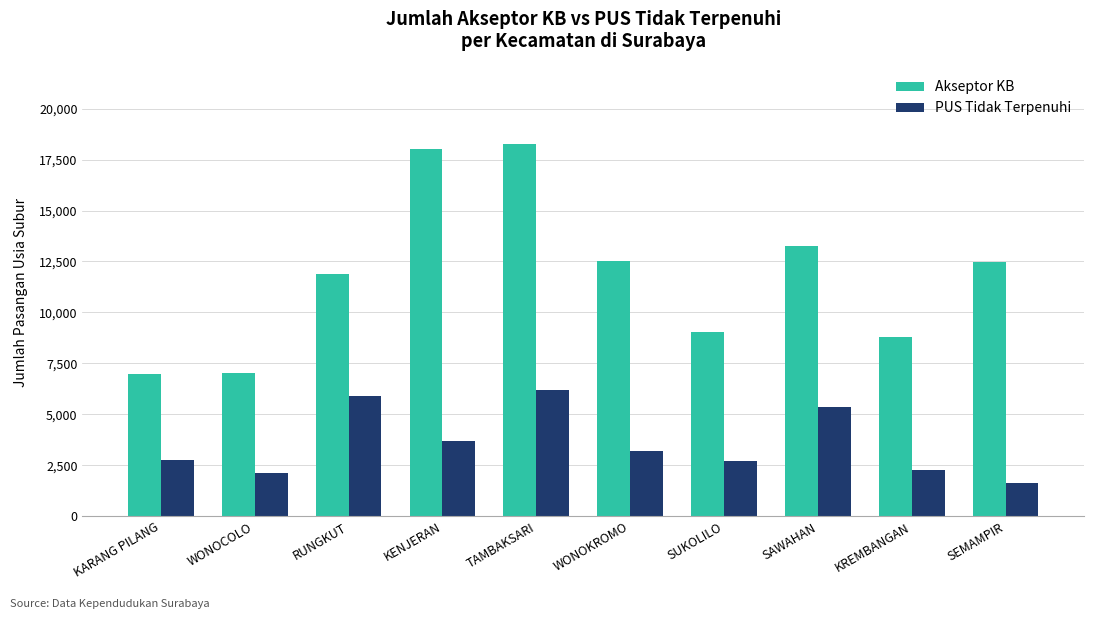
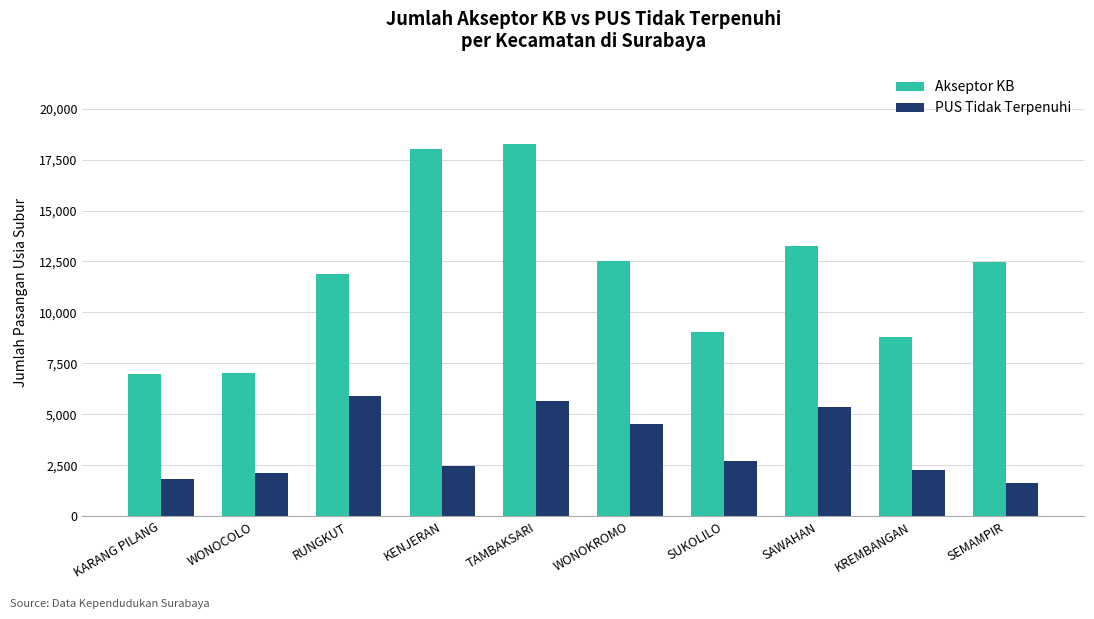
  {
    "Akseptor KB": {
      "KARANG PILANG": "7,000",
      "WONOCOLO": "7,000",
      "RUNGKUT": "11,900",
      "KENJERAN": "18,000",
      "TAMBAKSARI": "18,300",
      "WONOKROMO": "12,500",
      "SUKOLILO": "9,000",
      "SAWAHAN": "13,300",
      "KREMBANGAN": "8,800",
      "SEMAMPIR": "12,500"
    },
    "PUS Tidak Terpenuhi": {
-     "KARANG PILANG": "2,800",
+     "KARANG PILANG": "1,800",
      "WONOCOLO": "2,100",
      "RUNGKUT": "5,900",
-     "KENJERAN": "3,700",
-     "TAMBAKSARI": "6,200",
-     "WONOKROMO": "3,200",
+     "KENJERAN": "2,500",
+     "TAMBAKSARI": "5,700",
+     "WONOKROMO": "4,500",
      "SUKOLILO": "2,700",
      "SAWAHAN": "5,400",
      "KREMBANGAN": "2,300",
      "SEMAMPIR": "1,700"
    }
  }
